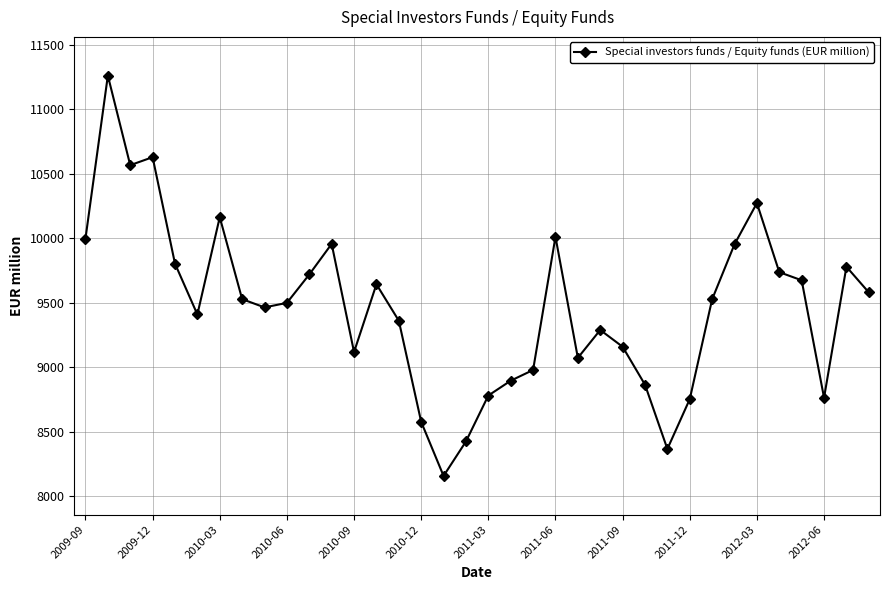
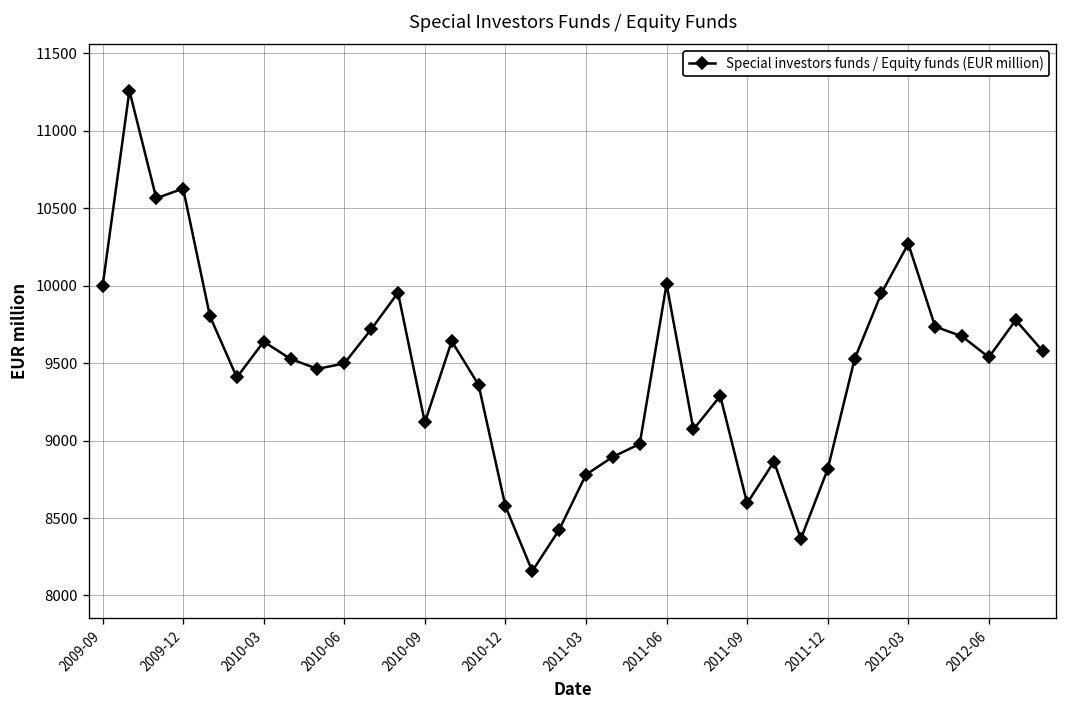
  {
    "2009-09": 10000,
    "2009-12": 10630,
-   "2010-03": 10160,
+   "2010-03": 9640,
    "2010-06": 9500,
    "2010-09": 9120,
    "2010-12": 8580,
    "2011-03": 8780,
    "2011-06": 10010,
-   "2011-09": 9160,
-   "2011-12": 8750,
+   "2011-09": 8600,
+   "2011-12": 8820,
    "2012-03": 10270,
-   "2012-06": 8760
+   "2012-06": 9540
  }
